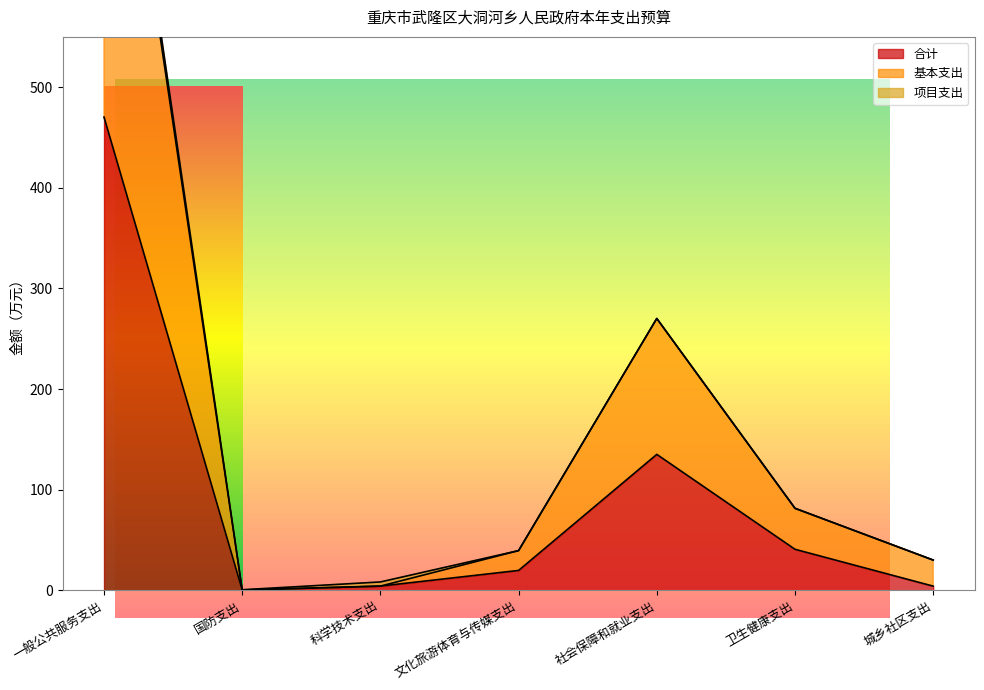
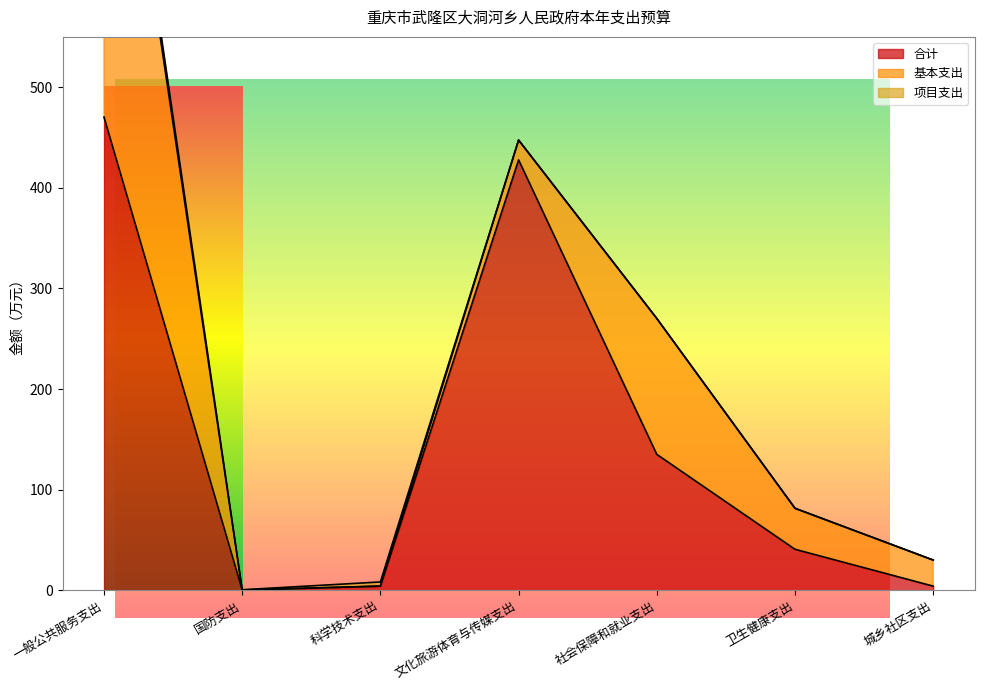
  {
    "重庆市武隆区大洞河乡人民政府本年支出预算": {
      "合计": {
        "一般公共服务支出": 470,
-       "文化旅游体育与传媒支出": 20,
+       "文化旅游体育与传媒支出": 428,
        "城乡社区支出": 4
      }
    }
  }
